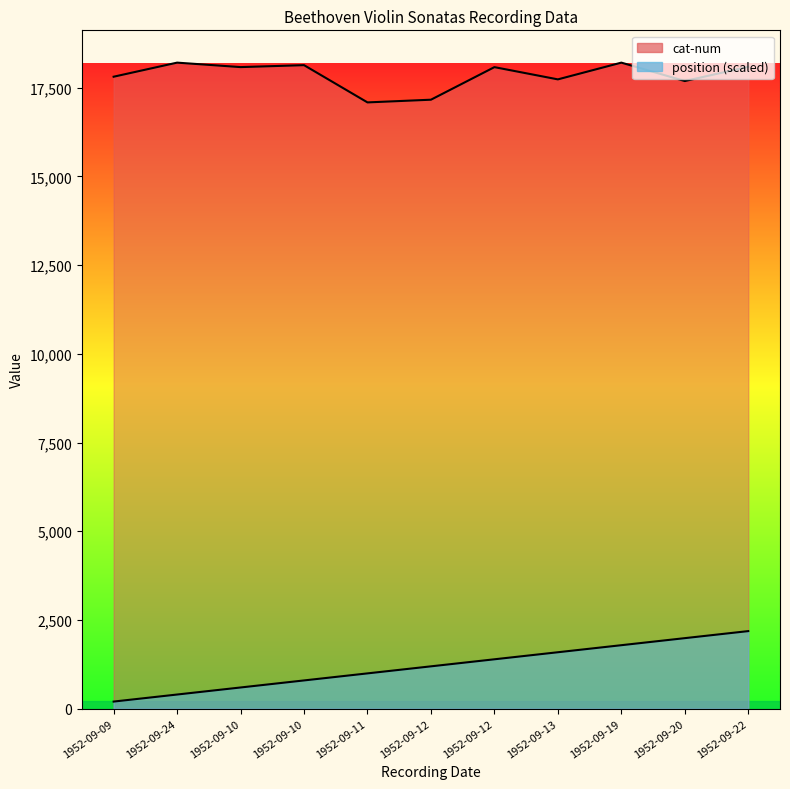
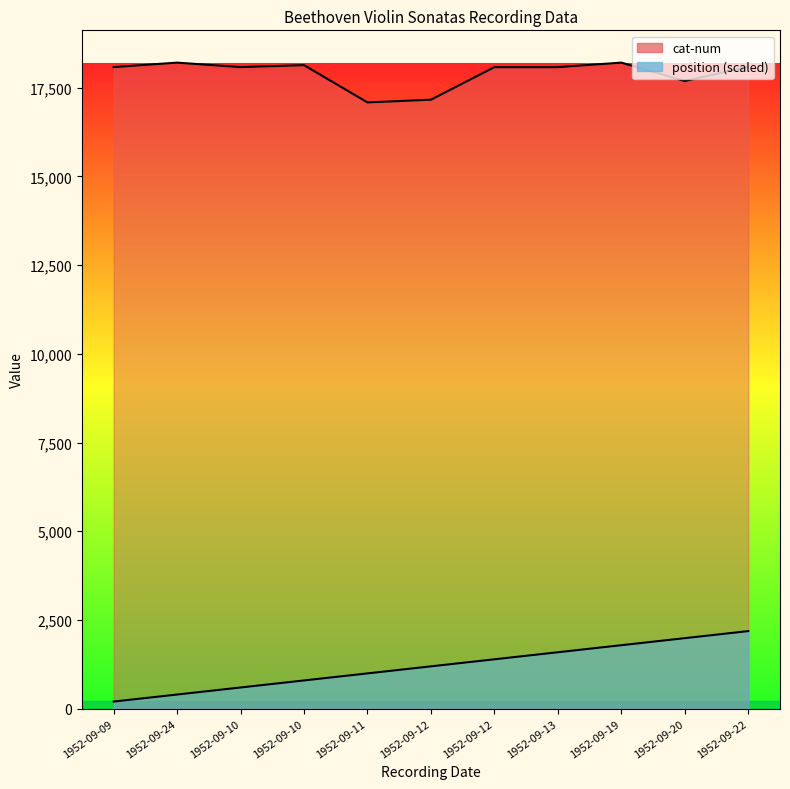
  {
    "cat-num": {
-     "1952-09-09": "17,800",
+     "1952-09-09": "18,100",
      "1952-09-24": "18,200",
      "1952-09-11": "17,100",
-     "1952-09-13": "17,700",
+     "1952-09-13": "18,100",
      "1952-09-19": "18,200",
      "1952-09-20": "17,700"
    }
  }
